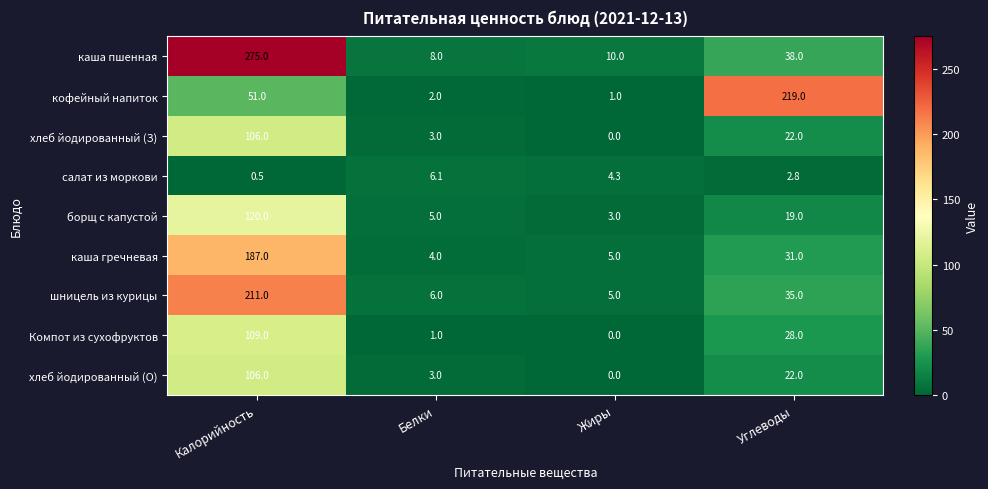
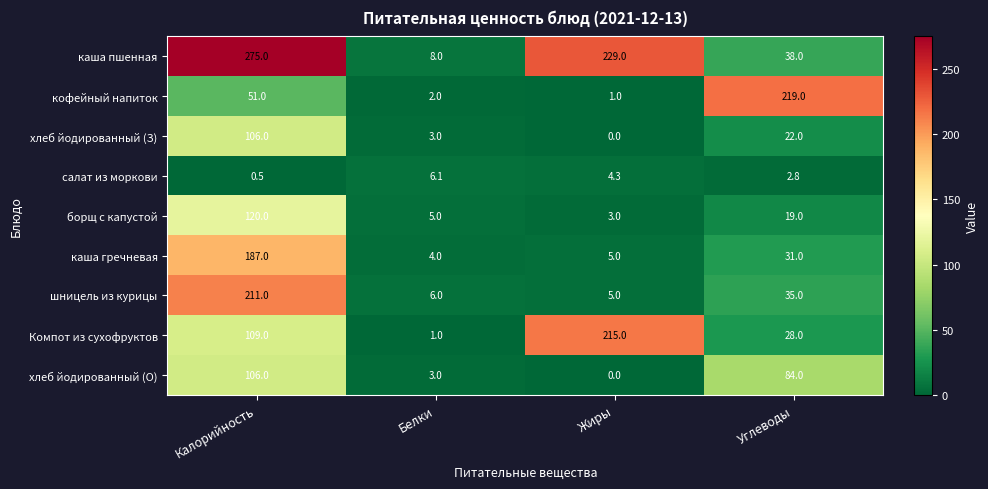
  {
    "каша пшенная": {
      "Калорийность": 275.0,
      "Белки": 8.0,
-     "Жиры": 10.0,
+     "Жиры": 229.0,
      "Углеводы": 38.0
    },
    "кофейный напиток": {
      "Калорийность": 51.0,
      "Белки": 2.0,
      "Жиры": 1.0,
      "Углеводы": 219.0
    },
    "хлеб йодированный (З)": {
      "Калорийность": 106.0,
      "Белки": 3.0,
      "Жиры": 0.0,
      "Углеводы": 22.0
    },
    "салат из моркови": {
      "Калорийность": 0.5,
      "Белки": 6.1,
      "Жиры": 4.3,
      "Углеводы": 2.8
    },
    "борщ с капустой": {
      "Калорийность": 120.0,
      "Белки": 5.0,
      "Жиры": 3.0,
      "Углеводы": 19.0
    },
    "каша гречневая": {
      "Калорийность": 187.0,
      "Белки": 4.0,
      "Жиры": 5.0,
      "Углеводы": 31.0
    },
    "шницель из курицы": {
      "Калорийность": 211.0,
      "Белки": 6.0,
      "Жиры": 5.0,
      "Углеводы": 35.0
    },
    "Компот из сухофруктов": {
      "Калорийность": 109.0,
      "Белки": 1.0,
-     "Жиры": 0.0,
+     "Жиры": 215.0,
      "Углеводы": 28.0
    },
    "хлеб йодированный (О)": {
      "Калорийность": 106.0,
      "Белки": 3.0,
      "Жиры": 0.0,
-     "Углеводы": 22.0
+     "Углеводы": 84.0
    }
  }
